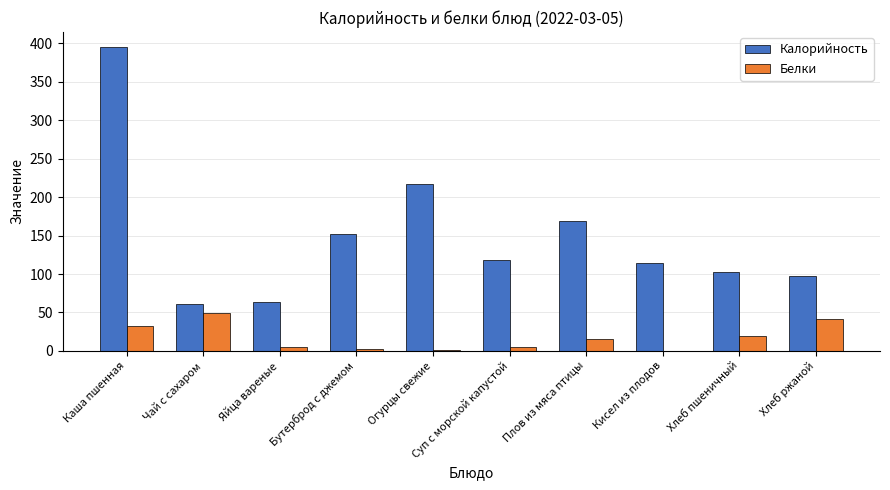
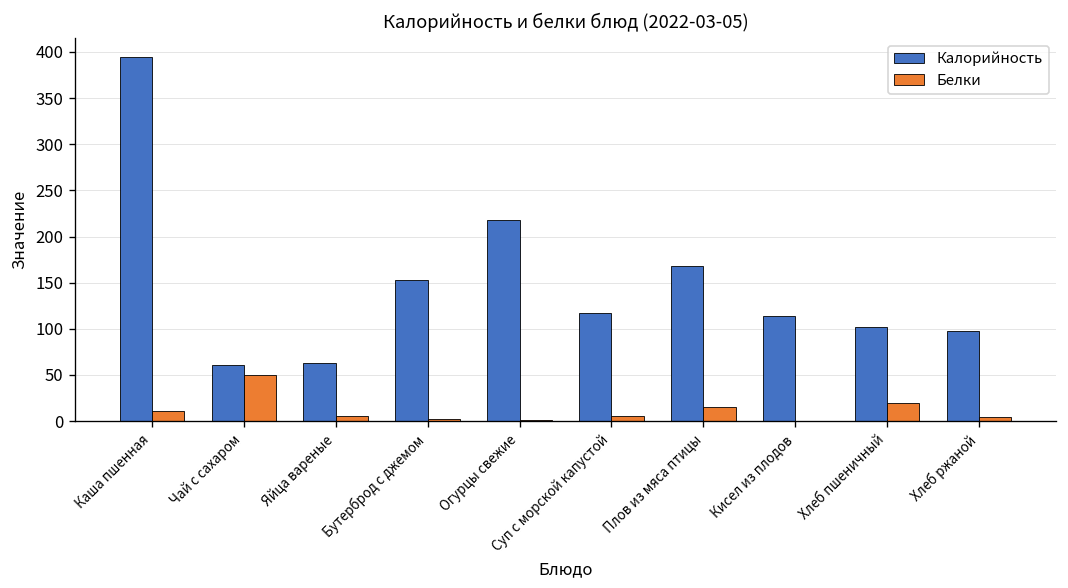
  {
    "Калорийность": {
      "Каша пшенная": 390,
      "Чай с сахаром": 60,
      "Яйца вареные": 60,
      "Бутерброд с джемом": 150,
      "Огурцы свежие": 220,
      "Суп с морской капустой": 120,
      "Плов из мяса птицы": 170,
      "Кисел из плодов": 110,
      "Хлеб пшеничный": 100,
      "Хлеб ржаной": 100
    },
    "Белки": {
-     "Каша пшенная": 30,
+     "Каша пшенная": 10,
      "Чай с сахаром": 50,
      "Яйца вареные": 10,
      "Суп с морской капустой": 10,
      "Плов из мяса птицы": 20,
      "Хлеб пшеничный": 20,
-     "Хлеб ржаной": 40
+     "Хлеб ржаной": 0
    }
  }
